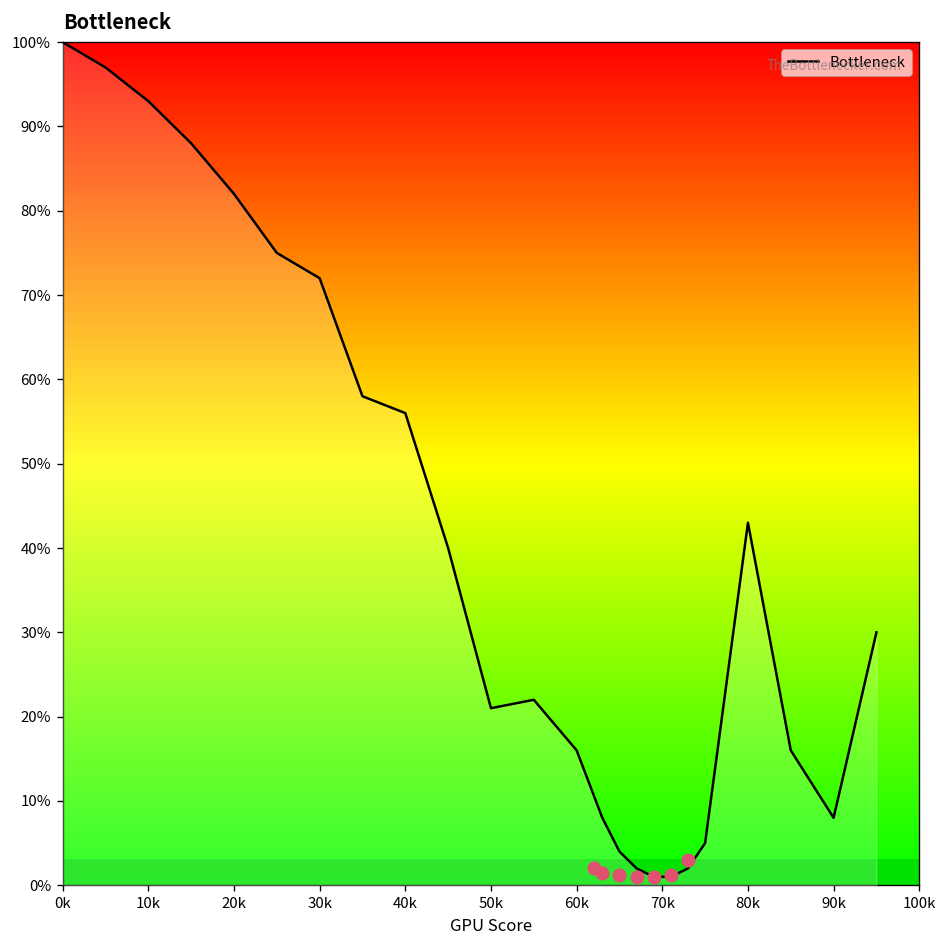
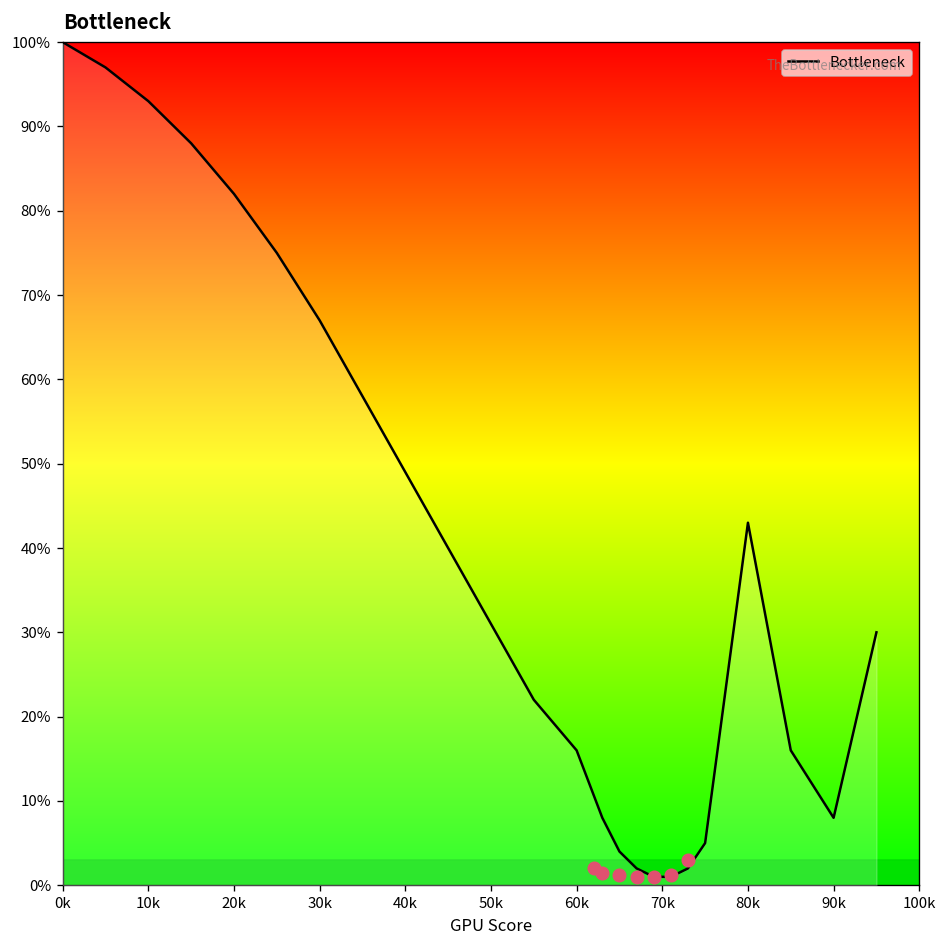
  {
    "Bottleneck": {
      "0k": "100%",
      "10k": "93%",
      "20k": "82%",
-     "30k": "72%",
-     "40k": "56%",
-     "50k": "21%",
+     "30k": "67%",
+     "40k": "49%",
+     "50k": "31%",
      "60k": "16%",
      "80k": "43%",
      "90k": "8%"
    }
  }
